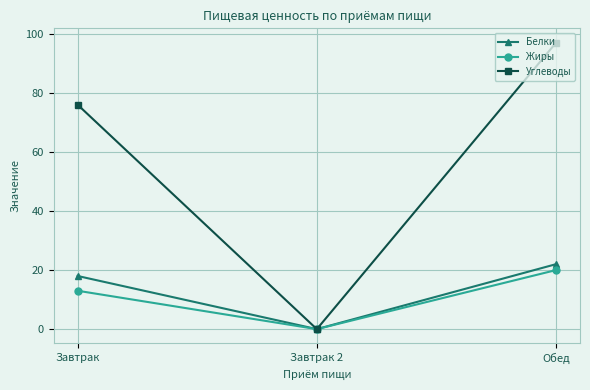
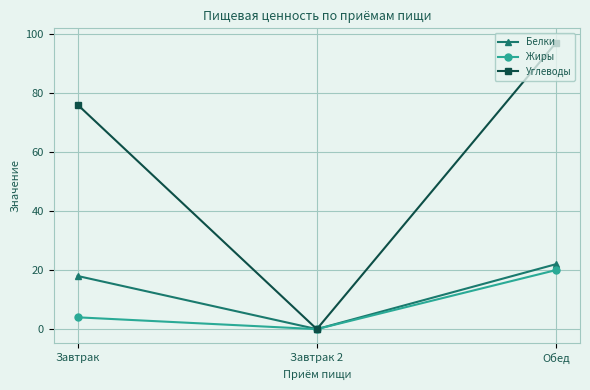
  {
    "Жиры": {
-     "Завтрак": 13,
+     "Завтрак": 4,
      "Обед": 20
    }
  }
